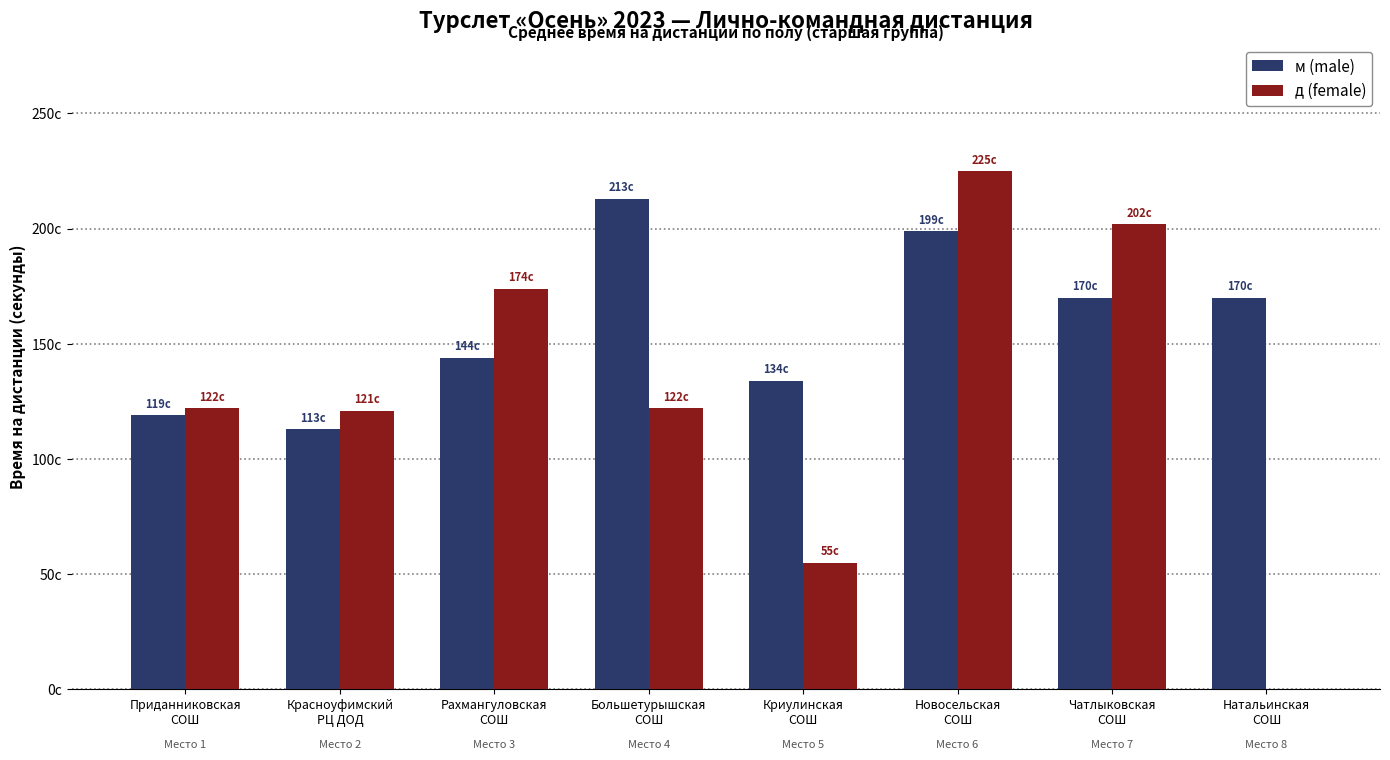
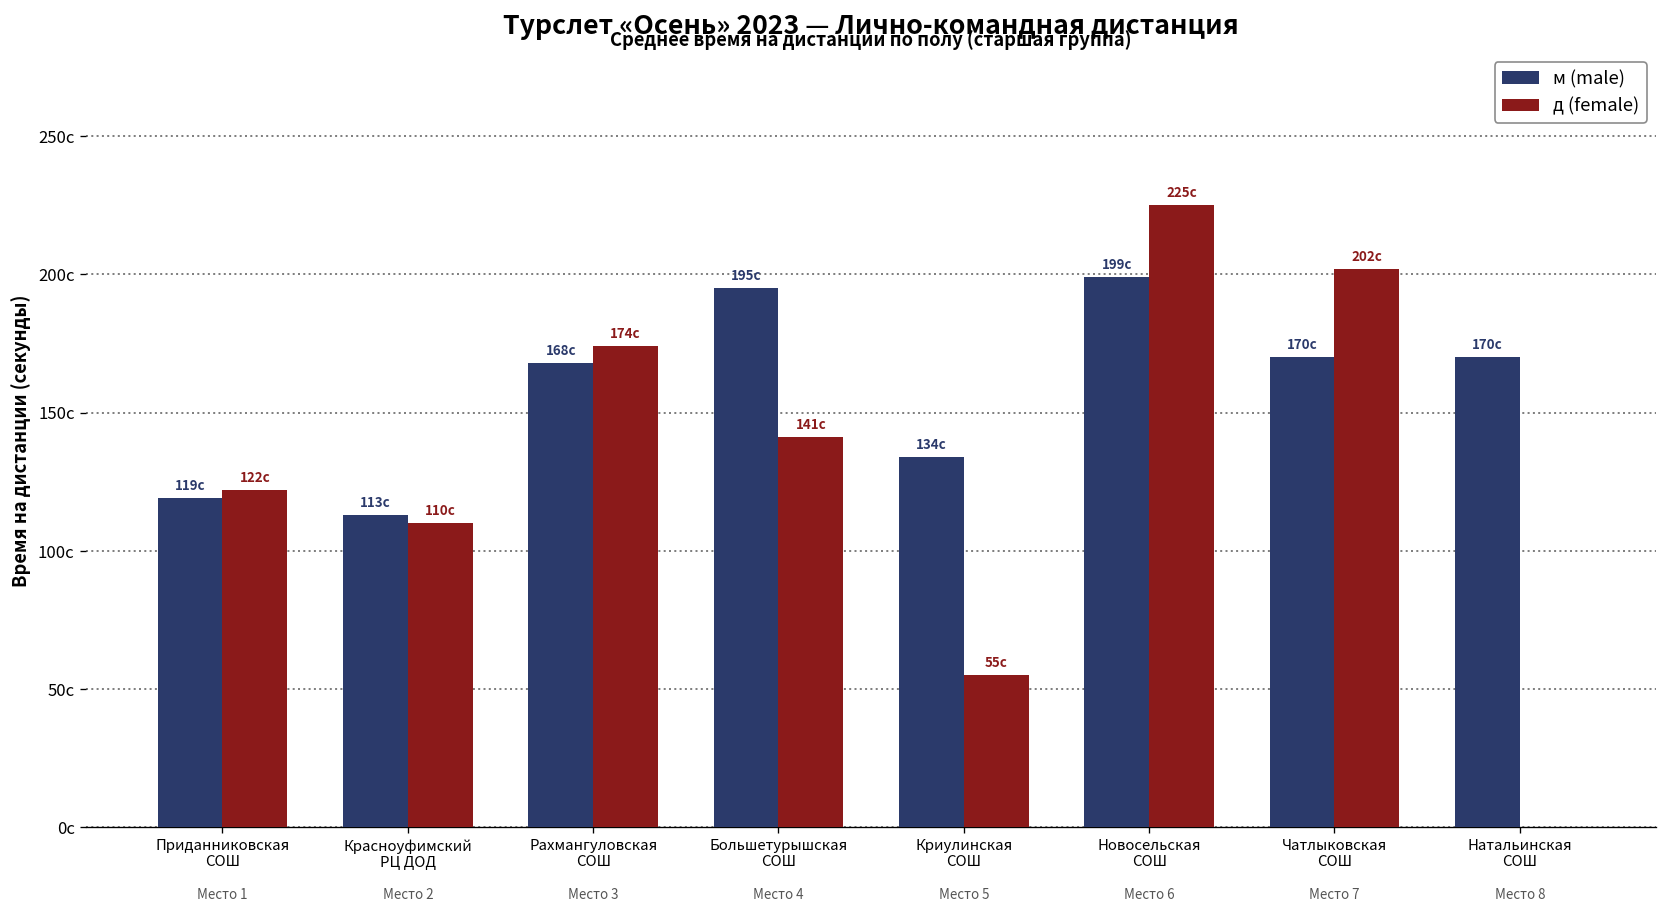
  {
    "м (male)": {
      "Приданниковская СОШ": "119с",
      "Красноуфимский РЦ ДОД": "113с",
-     "Рахмангуловская СОШ": "144с",
-     "Большетурышская СОШ": "213с",
+     "Рахмангуловская СОШ": "168с",
+     "Большетурышская СОШ": "195с",
      "Криулинская СОШ": "134с",
      "Новосельская СОШ": "199с",
      "Чатлыковская СОШ": "170с",
      "Натальинская СОШ": "170с"
    },
    "д (female)": {
      "Приданниковская СОШ": "122с",
-     "Красноуфимский РЦ ДОД": "121с",
+     "Красноуфимский РЦ ДОД": "110с",
      "Рахмангуловская СОШ": "174с",
-     "Большетурышская СОШ": "122с",
+     "Большетурышская СОШ": "141с",
      "Криулинская СОШ": "55с",
      "Новосельская СОШ": "225с",
      "Чатлыковская СОШ": "202с"
    }
  }
